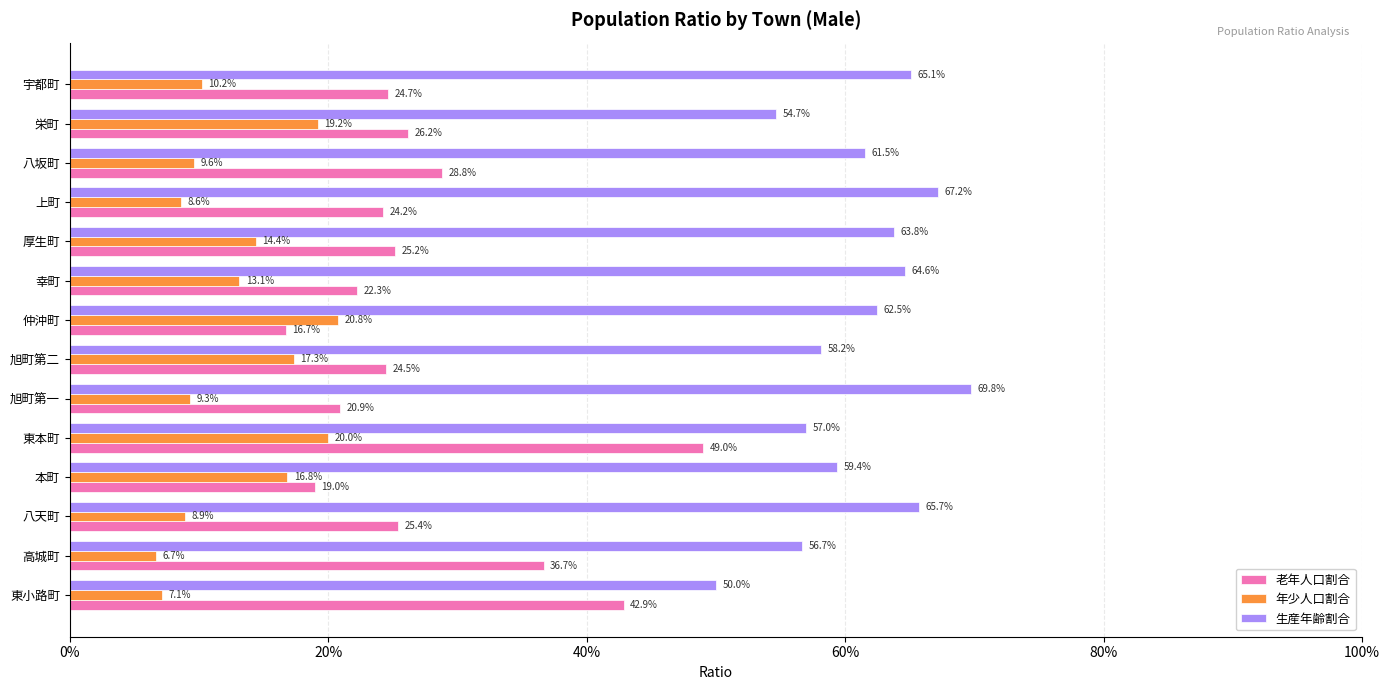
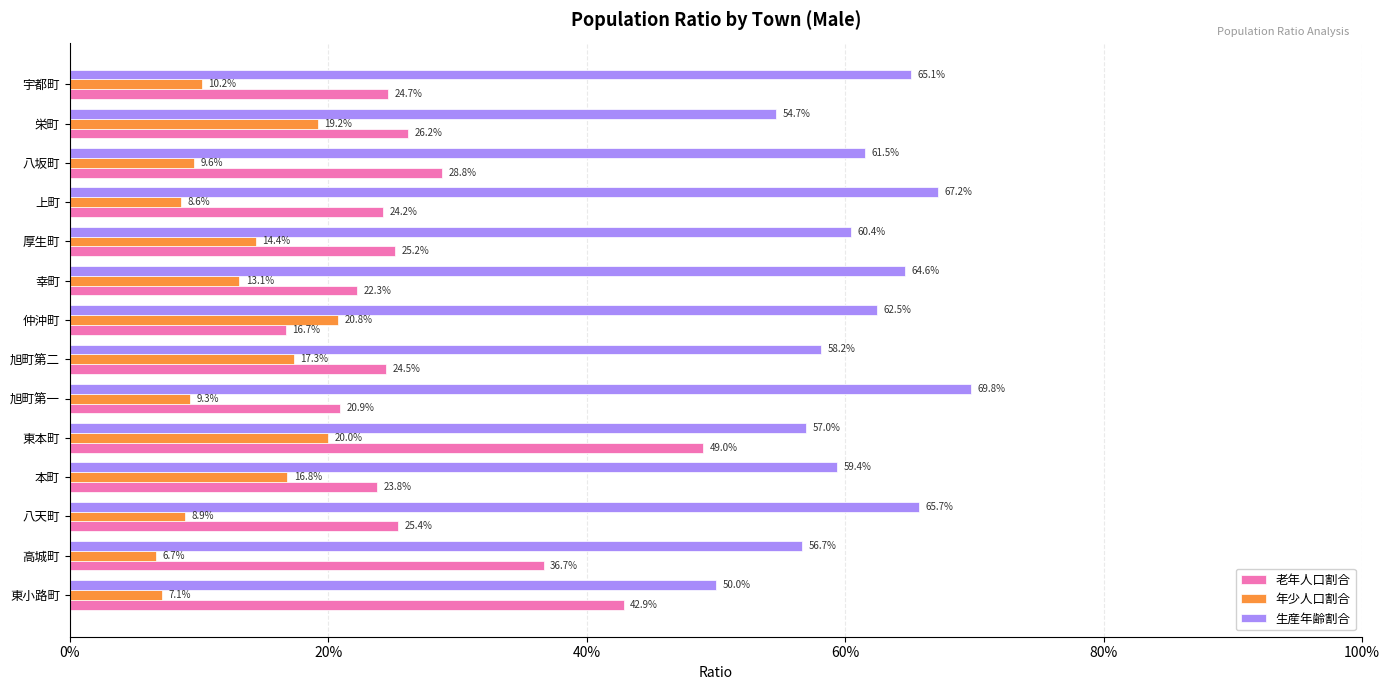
  {
    "老年人口割合": {
      "宇都町": "24.7%",
      "栄町": "26.2%",
      "八坂町": "28.8%",
      "上町": "24.2%",
      "厚生町": "25.2%",
      "幸町": "22.3%",
      "仲沖町": "16.7%",
      "旭町第二": "24.5%",
      "旭町第一": "20.9%",
      "東本町": "49.0%",
-     "本町": "19.0%",
+     "本町": "23.8%",
      "八天町": "25.4%",
      "高城町": "36.7%",
      "東小路町": "42.9%"
    },
    "年少人口割合": {
      "宇都町": "10.2%",
      "栄町": "19.2%",
      "八坂町": "9.6%",
      "上町": "8.6%",
      "厚生町": "14.4%",
      "幸町": "13.1%",
      "仲沖町": "20.8%",
      "旭町第二": "17.3%",
      "旭町第一": "9.3%",
      "東本町": "20.0%",
      "本町": "16.8%",
      "八天町": "8.9%",
      "高城町": "6.7%",
      "東小路町": "7.1%"
    },
    "生産年齢割合": {
      "宇都町": "65.1%",
      "栄町": "54.7%",
      "八坂町": "61.5%",
      "上町": "67.2%",
-     "厚生町": "63.8%",
+     "厚生町": "60.4%",
      "幸町": "64.6%",
      "仲沖町": "62.5%",
      "旭町第二": "58.2%",
      "旭町第一": "69.8%",
      "東本町": "57.0%",
      "本町": "59.4%",
      "八天町": "65.7%",
      "高城町": "56.7%",
      "東小路町": "50.0%"
    }
  }
